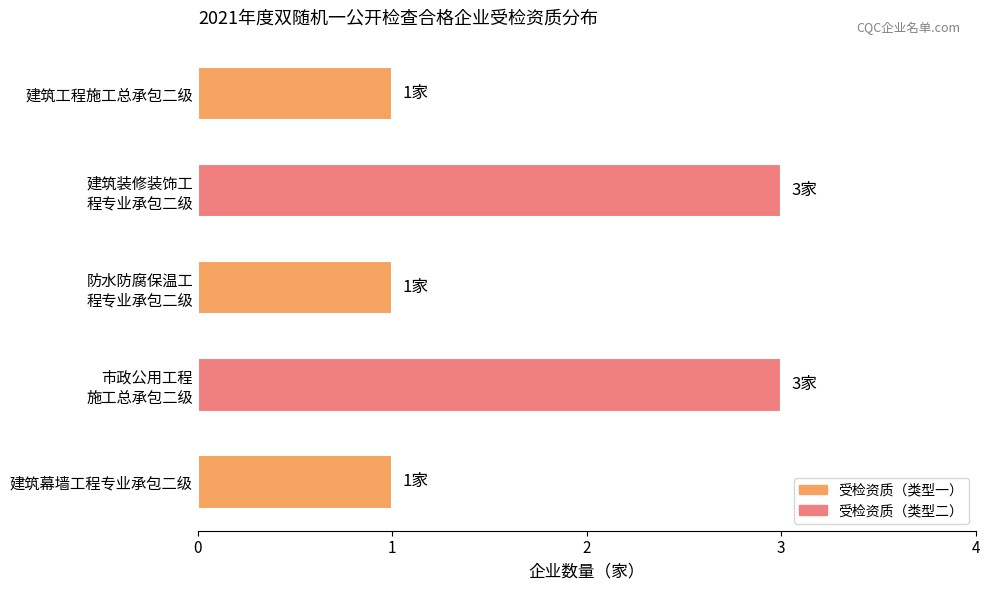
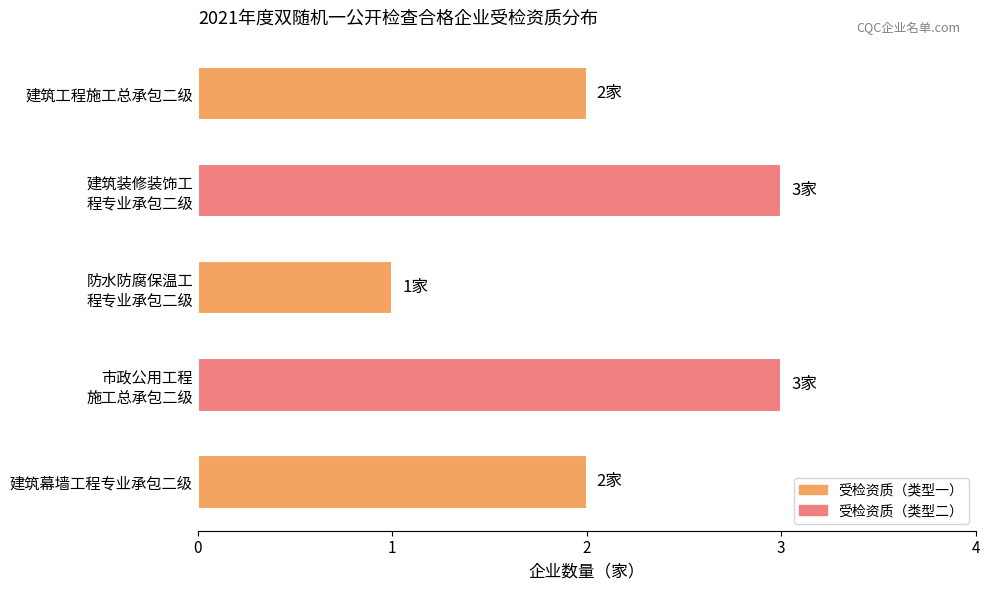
  {
-   "建筑工程施工总承包二级": "1家",
+   "建筑工程施工总承包二级": "2家",
    "建筑装修装饰工 程专业承包二级": "3家",
    "防水防腐保温工 程专业承包二级": "1家",
    "市政公用工程 施工总承包二级": "3家",
-   "建筑幕墙工程专业承包二级": "1家"
+   "建筑幕墙工程专业承包二级": "2家"
  }
